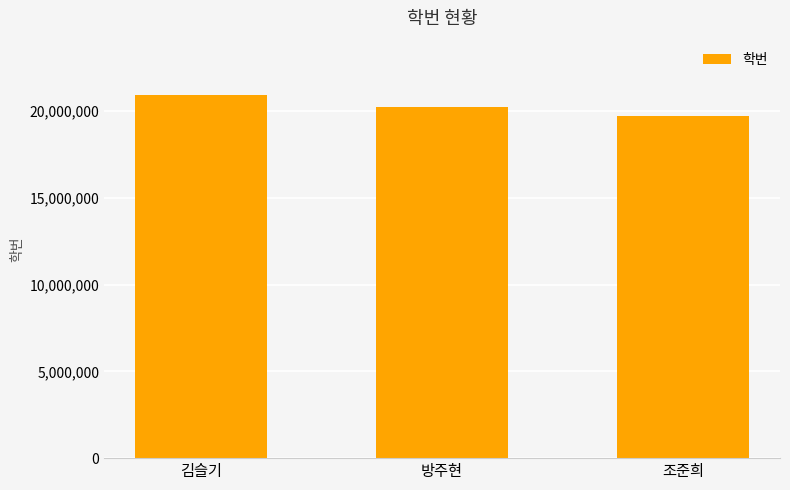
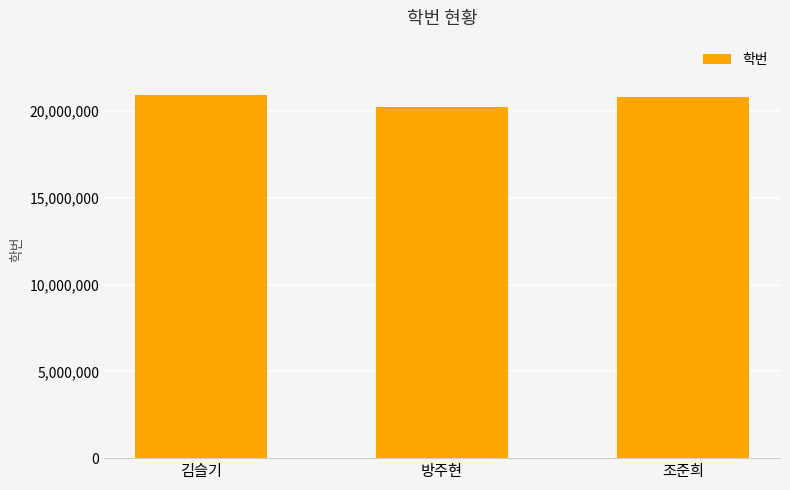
  {
    "김슬기": "20,900,000",
    "방주현": "20,300,000",
-   "조준희": "19,700,000"
+   "조준희": "20,800,000"
  }
